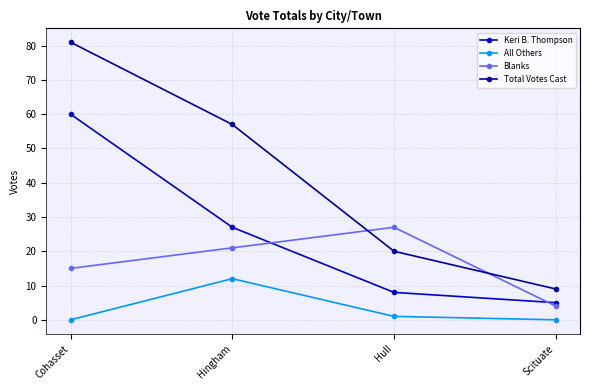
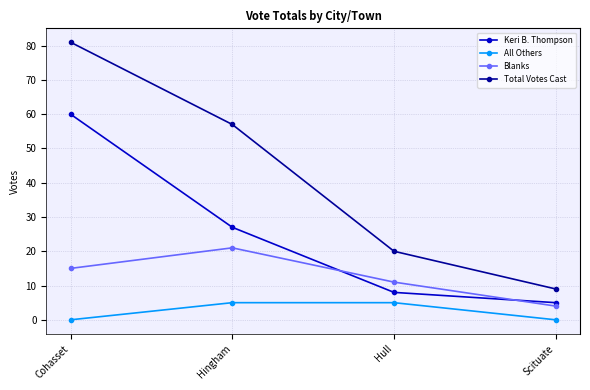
  {
    "All Others": {
      "Cohasset": 0,
-     "Hingham": 12,
-     "Hull": 1,
+     "Hingham": 5,
+     "Hull": 5,
      "Scituate": 0
    },
    "Blanks": {
      "Cohasset": 15,
      "Hingham": 21,
-     "Hull": 27,
+     "Hull": 11,
      "Scituate": 4
    }
  }
